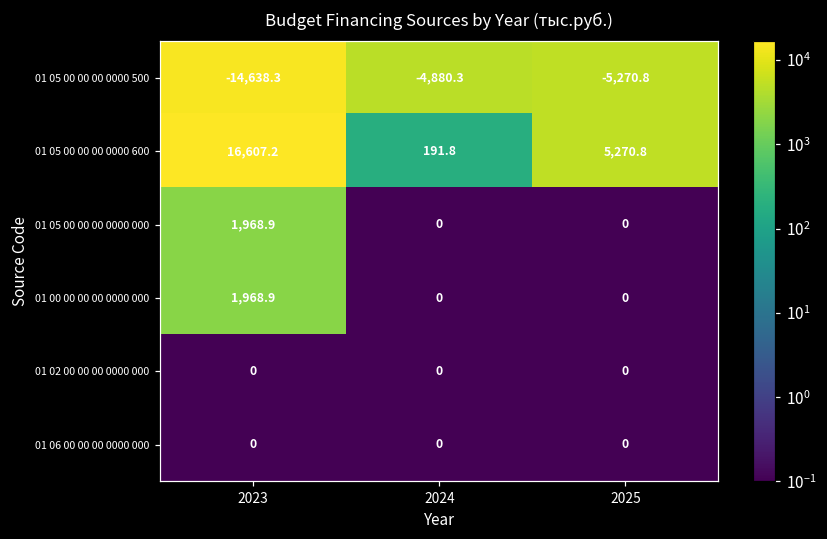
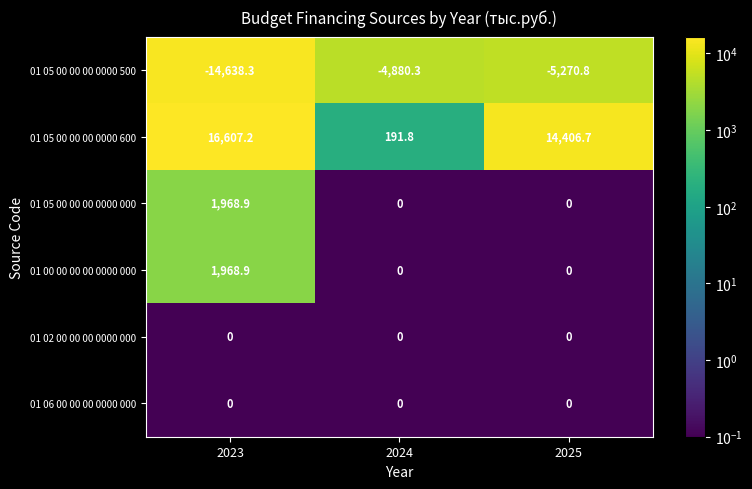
  {
    "01 05 00 00 00 0000 500": {
      "2023": "-14,638.3",
      "2024": "-4,880.3",
      "2025": "-5,270.8"
    },
    "01 05 00 00 00 0000 600": {
      "2023": "16,607.2",
      "2024": "191.8",
-     "2025": "5,270.8"
+     "2025": "14,406.7"
    },
    "01 05 00 00 00 0000 000": {
      "2023": "1,968.9",
      "2024": "0",
      "2025": "0"
    },
    "01 00 00 00 00 0000 000": {
      "2023": "1,968.9",
      "2024": "0",
      "2025": "0"
    },
    "01 02 00 00 00 0000 000": {
      "2023": "0",
      "2024": "0",
      "2025": "0"
    },
    "01 06 00 00 00 0000 000": {
      "2023": "0",
      "2024": "0",
      "2025": "0"
    }
  }
